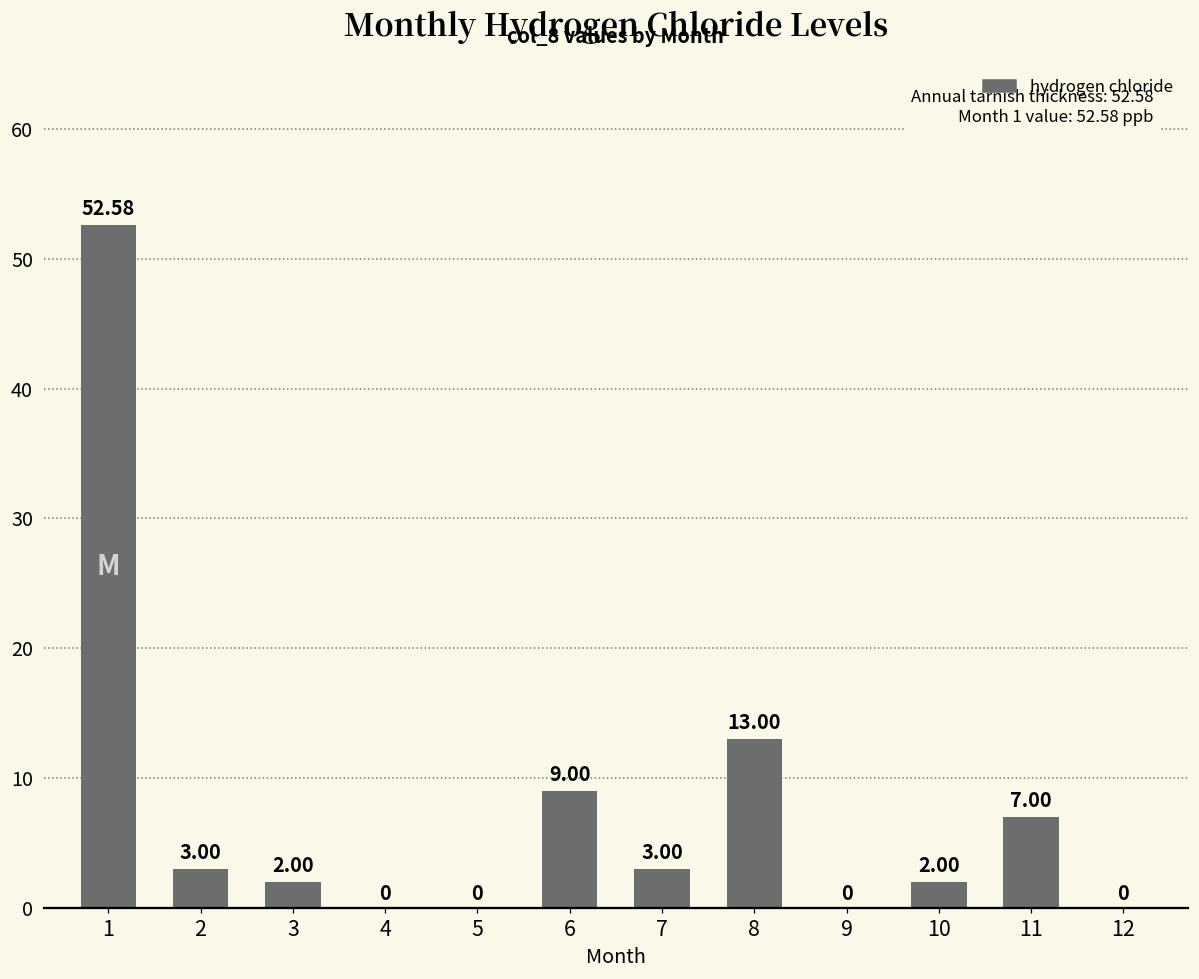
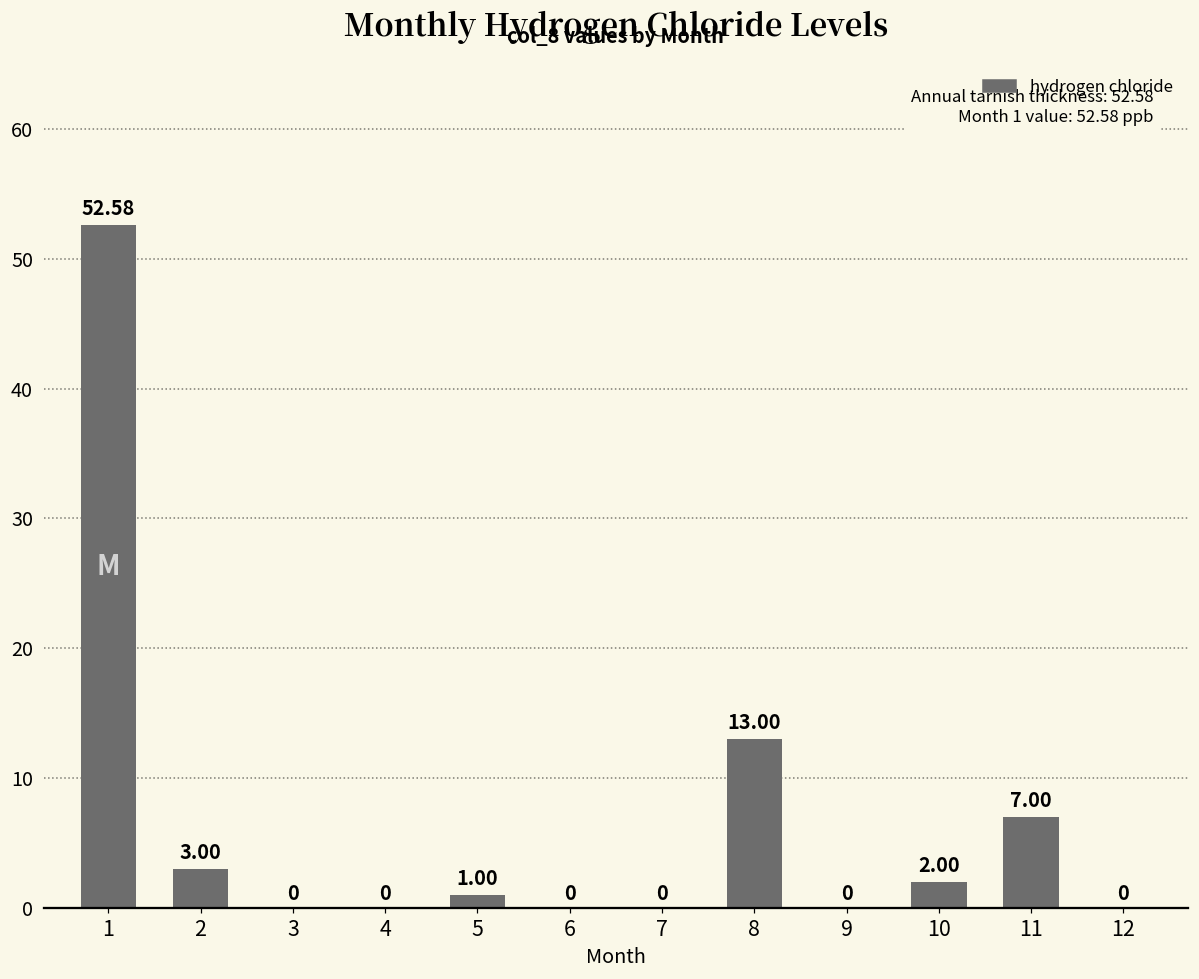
  {
    "1": 52.58,
    "2": 3.00,
-   "3": 2.00,
+   "3": 0,
    "4": 0,
-   "5": 0,
-   "6": 9.00,
-   "7": 3.00,
+   "5": 1.00,
+   "6": 0,
+   "7": 0,
    "8": 13.00,
    "9": 0,
    "10": 2.00,
    "11": 7.00,
    "12": 0
  }
